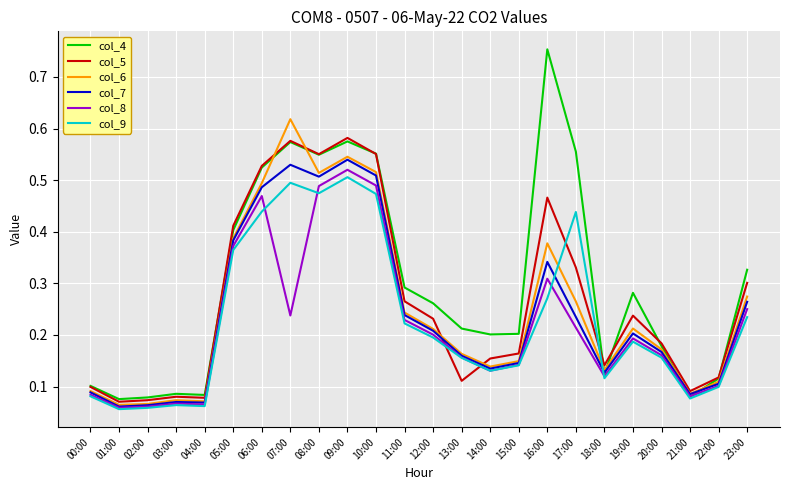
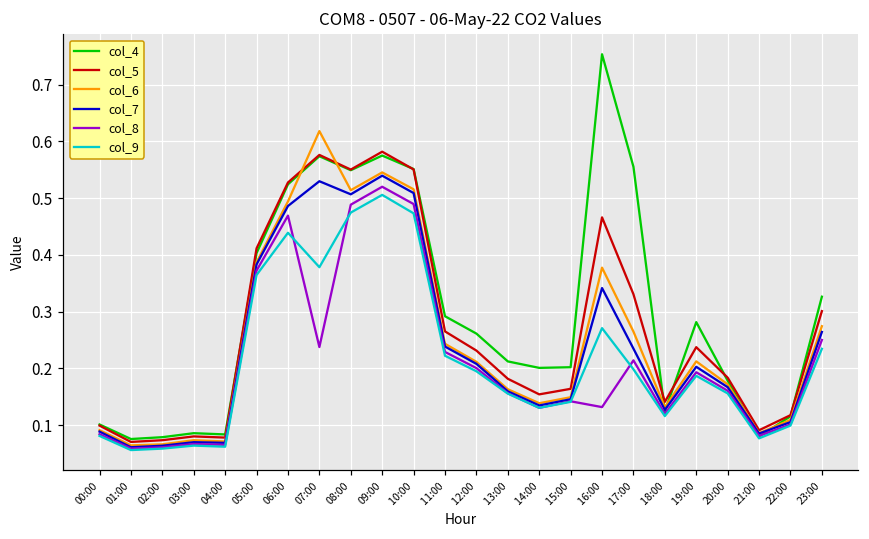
  {
    "col_4": {
      "01:00": 0.08,
      "02:00": 0.08,
      "03:00": 0.09,
      "04:00": 0.08,
      "05:00": 0.40,
      "09:00": 0.58,
      "11:00": 0.29,
      "12:00": 0.26,
      "13:00": 0.21,
      "14:00": 0.20,
      "15:00": 0.20,
      "16:00": 0.75,
      "17:00": 0.56,
      "19:00": 0.28,
      "20:00": 0.18,
      "23:00": 0.33
    },
    "col_5": {
      "01:00": 0.07,
      "02:00": 0.07,
      "03:00": 0.08,
      "04:00": 0.08,
      "05:00": 0.41,
      "09:00": 0.58,
      "11:00": 0.27,
      "12:00": 0.23,
-     "13:00": 0.11,
+     "13:00": 0.18,
      "14:00": 0.15,
      "15:00": 0.16,
      "16:00": 0.47,
      "17:00": 0.33,
      "18:00": 0.14,
      "19:00": 0.24,
      "20:00": 0.18,
      "21:00": 0.09,
      "23:00": 0.30
    },
    "col_6": {
      "06:00": 0.49,
      "07:00": 0.62,
      "08:00": 0.51,
      "09:00": 0.55,
      "10:00": 0.52,
      "16:00": 0.38,
      "17:00": 0.26,
      "19:00": 0.21,
      "20:00": 0.17,
      "23:00": 0.27
    },
    "col_7": {
      "06:00": 0.49,
      "07:00": 0.53,
      "08:00": 0.51,
      "09:00": 0.54,
      "10:00": 0.51,
      "16:00": 0.34,
      "17:00": 0.23,
      "19:00": 0.20,
      "20:00": 0.17,
      "23:00": 0.26
    },
    "col_8": {
      "05:00": 0.37,
      "06:00": 0.47,
      "07:00": 0.24,
      "08:00": 0.49,
      "09:00": 0.52,
      "10:00": 0.49,
      "11:00": 0.23,
      "12:00": 0.20,
-     "16:00": 0.31,
+     "16:00": 0.13,
      "17:00": 0.21,
      "19:00": 0.19,
      "23:00": 0.25
    },
    "col_9": {
      "05:00": 0.36,
      "06:00": 0.44,
-     "07:00": 0.49,
+     "07:00": 0.38,
      "08:00": 0.47,
      "09:00": 0.51,
      "10:00": 0.47,
      "11:00": 0.22,
      "12:00": 0.20,
      "16:00": 0.27,
-     "17:00": 0.44,
+     "17:00": 0.20,
      "19:00": 0.19,
      "23:00": 0.23
    }
  }
